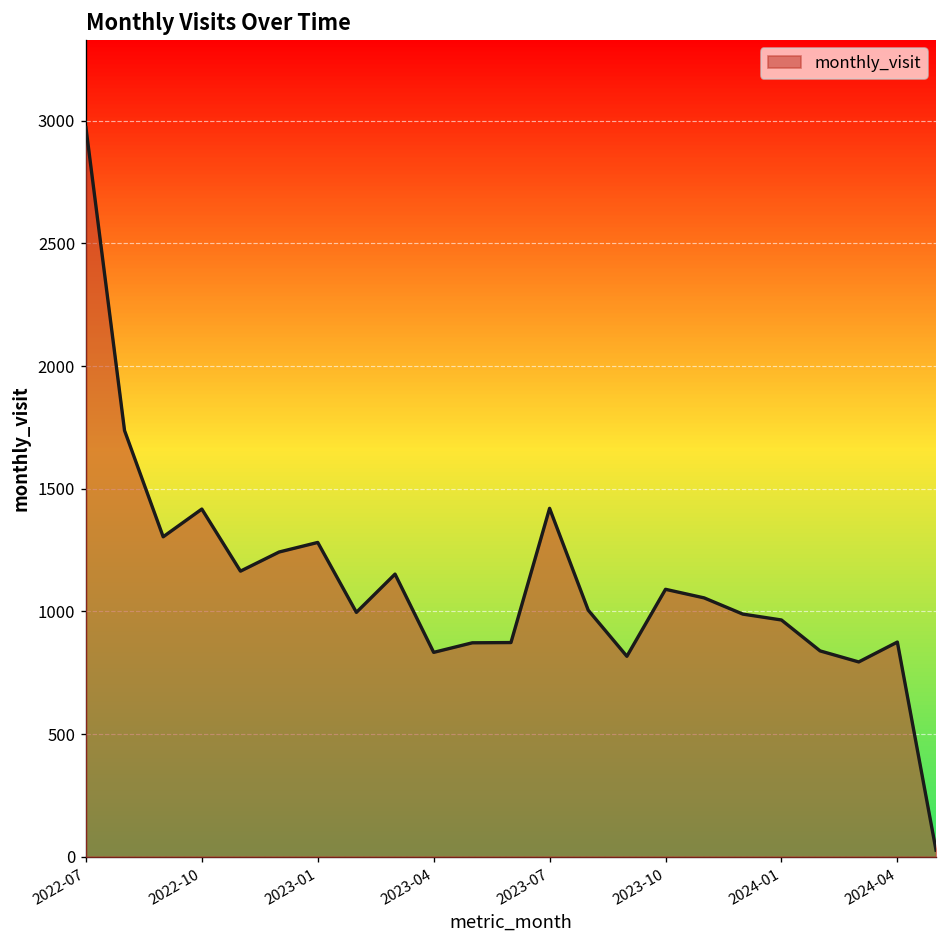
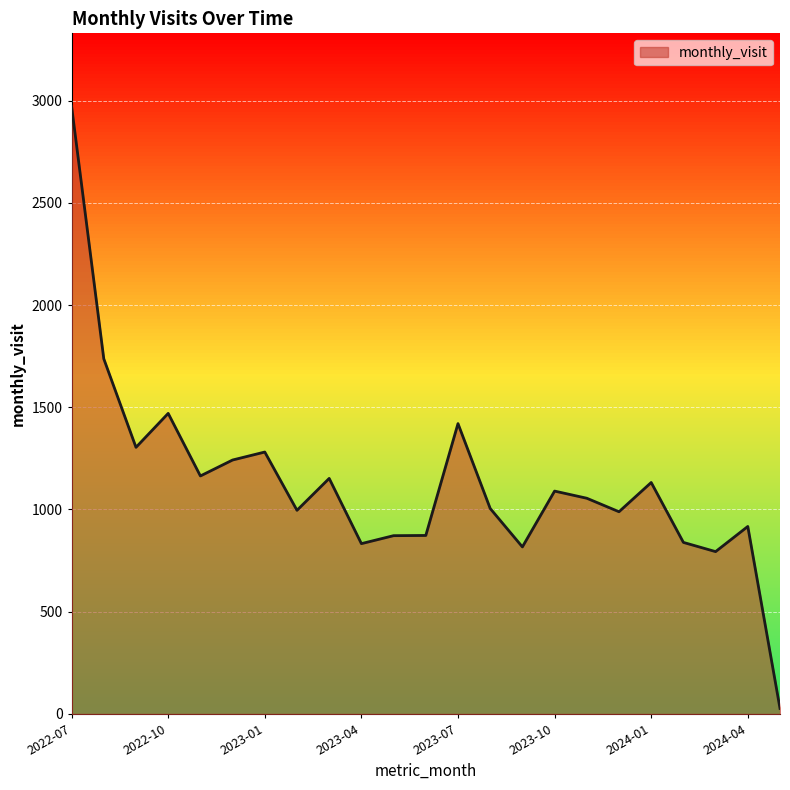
  {
    "2022-07": 2970,
-   "2022-10": 1420,
+   "2022-10": 1470,
    "2023-01": 1280,
    "2023-04": 830,
    "2023-07": 1420,
    "2023-10": 1090,
-   "2024-01": 970,
-   "2024-04": 880
+   "2024-01": 1130,
+   "2024-04": 920
  }
